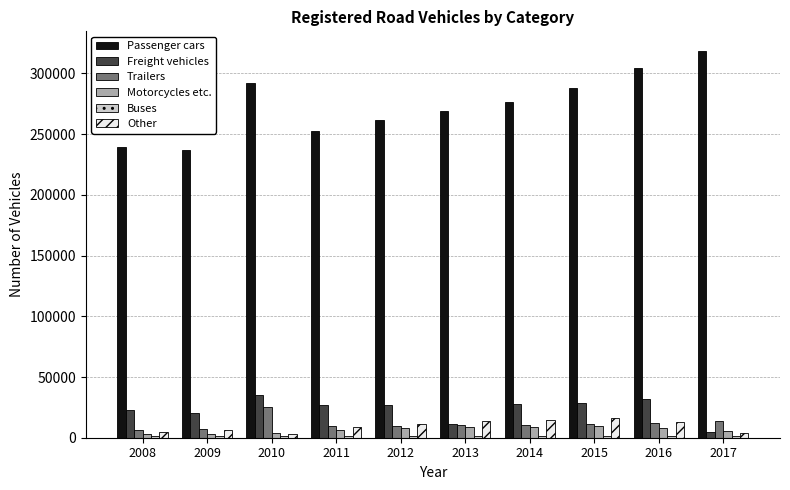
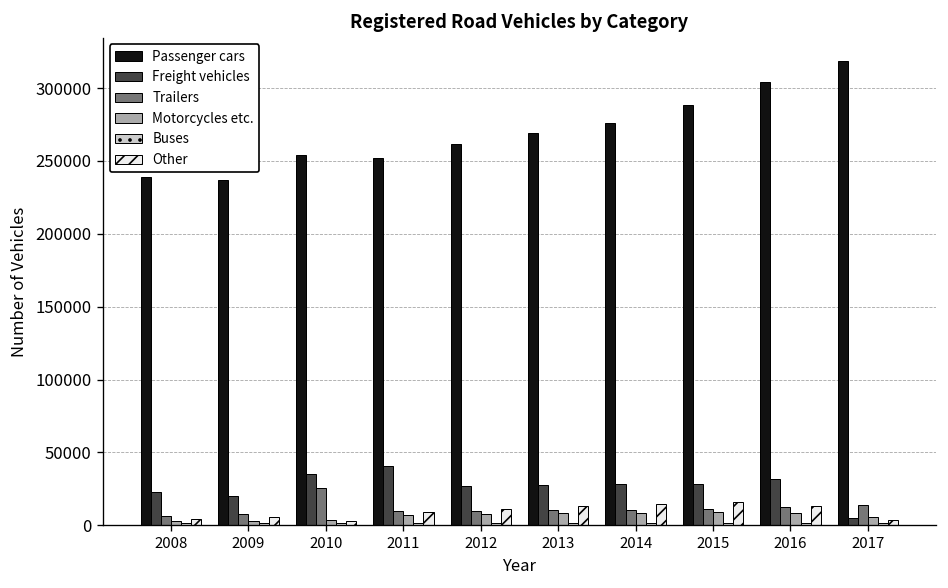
  {
    "Passenger cars": {
      "2008": 239000,
      "2009": 237000,
-     "2010": 292000,
+     "2010": 254000,
      "2011": 252000,
      "2012": 262000,
      "2013": 269000,
      "2014": 276000,
      "2015": 288000,
      "2016": 304000,
      "2017": 319000
    },
    "Freight vehicles": {
      "2008": 23000,
      "2009": 20000,
      "2010": 35000,
-     "2011": 27000,
+     "2011": 41000,
      "2012": 27000,
-     "2013": 11000,
+     "2013": 27000,
      "2014": 28000,
      "2015": 29000,
      "2016": 32000,
      "2017": 5000
    },
    "Trailers": {
      "2008": 6000,
      "2009": 7000,
      "2010": 26000,
      "2011": 10000,
      "2012": 10000,
      "2013": 10000,
      "2014": 11000,
      "2015": 11000,
      "2016": 12000,
      "2017": 14000
    }
  }
